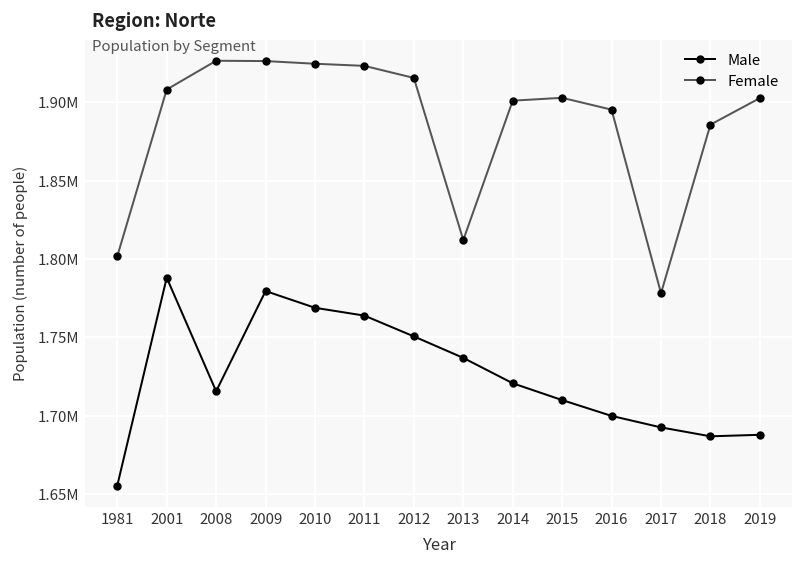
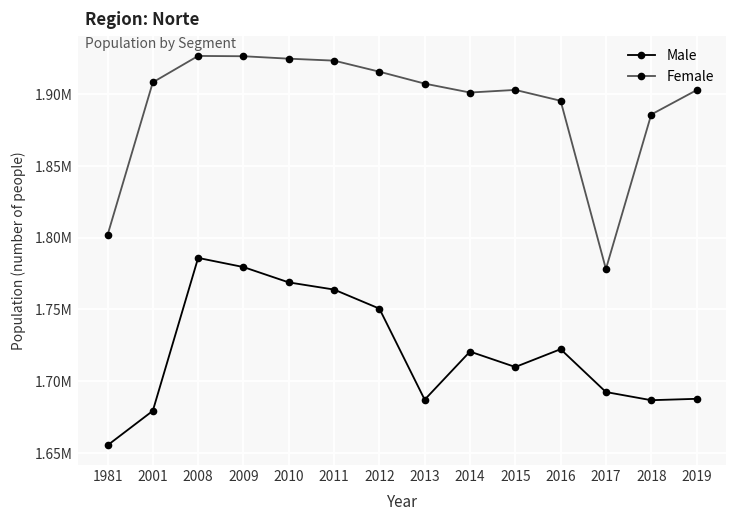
  {
    "Male": {
      "1981": 1655000,
-     "2001": 1788000,
-     "2008": 1716000,
+     "2001": 1679000,
+     "2008": 1786000,
      "2009": 1780000,
      "2010": 1769000,
      "2011": 1764000,
      "2012": 1751000,
-     "2013": 1737000,
+     "2013": 1687000,
      "2014": 1721000,
      "2015": 1710000,
-     "2016": 1700000,
+     "2016": 1722000,
      "2017": 1692000,
      "2018": 1687000,
      "2019": 1688000
    },
    "Female": {
      "1981": 1802000,
      "2001": 1908000,
      "2008": 1927000,
      "2009": 1926000,
      "2010": 1925000,
      "2011": 1923000,
      "2012": 1916000,
-     "2013": 1812000,
+     "2013": 1907000,
      "2014": 1901000,
      "2015": 1903000,
      "2016": 1895000,
      "2017": 1778000,
      "2018": 1886000,
      "2019": 1903000
    }
  }
